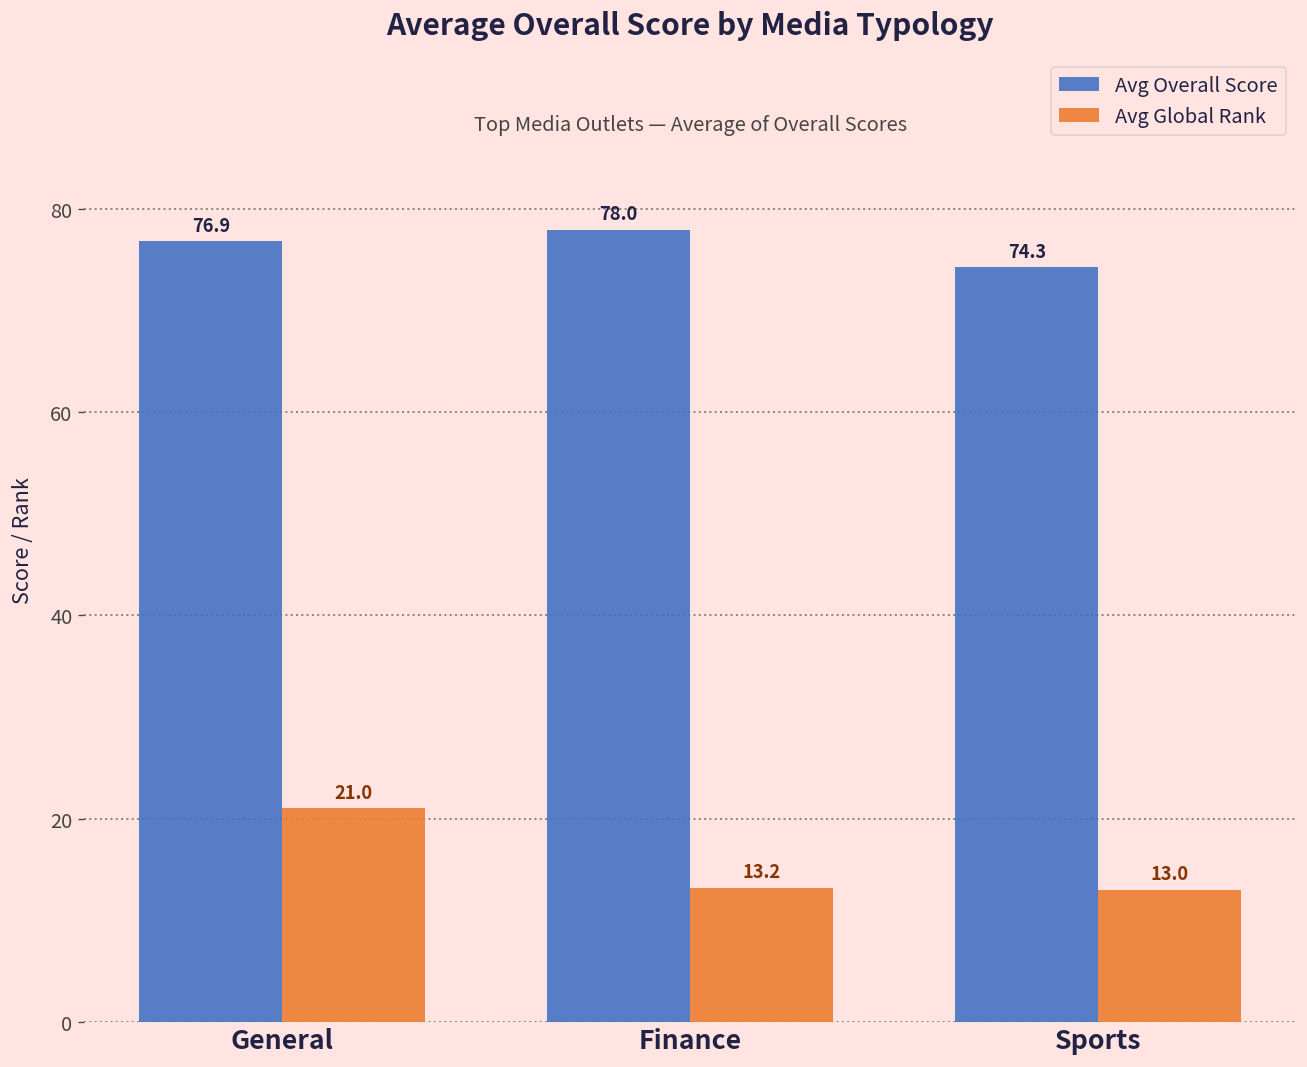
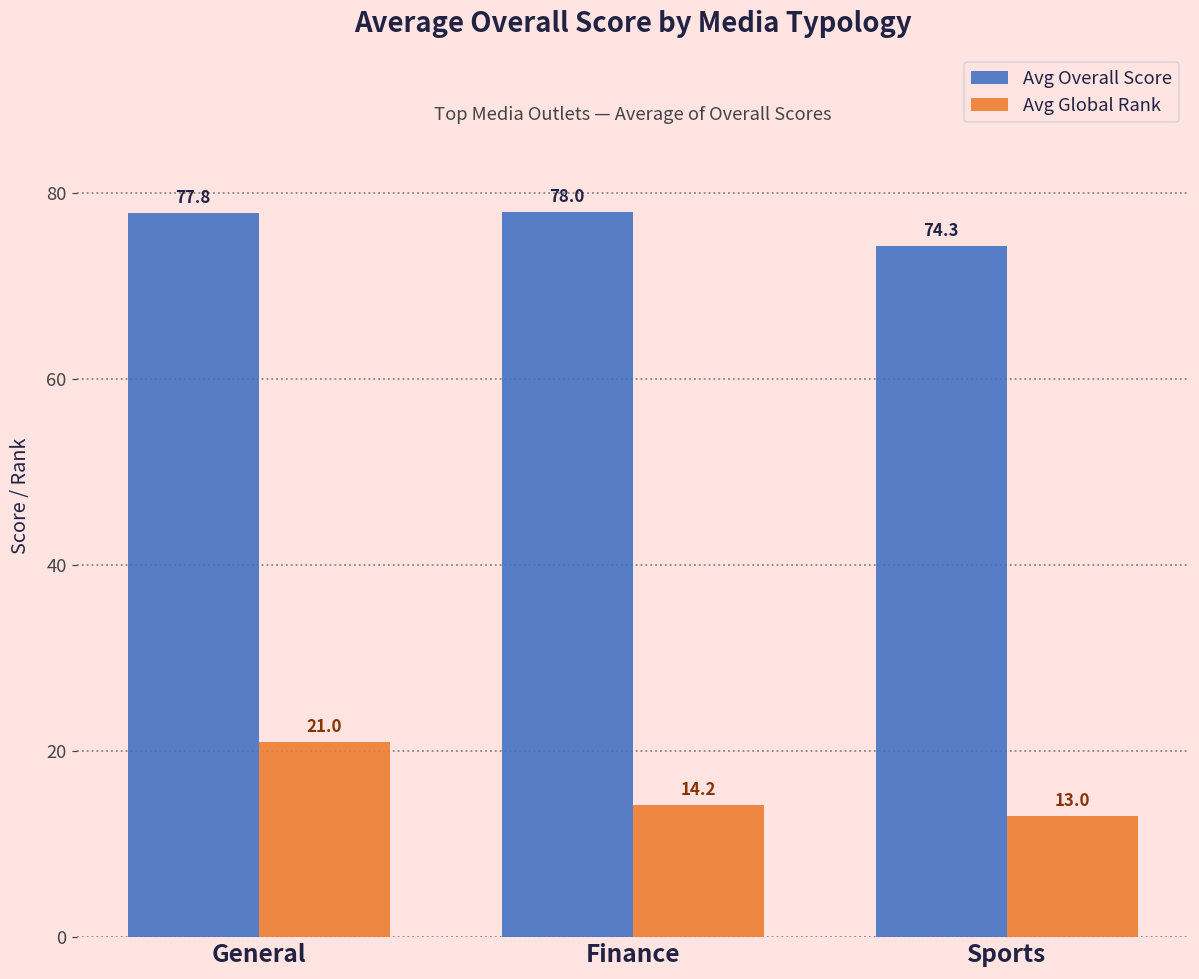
  {
    "Avg Overall Score": {
-     "General": 76.9,
+     "General": 77.8,
      "Finance": 78.0,
      "Sports": 74.3
    },
    "Avg Global Rank": {
      "General": 21.0,
-     "Finance": 13.2,
+     "Finance": 14.2,
      "Sports": 13.0
    }
  }
